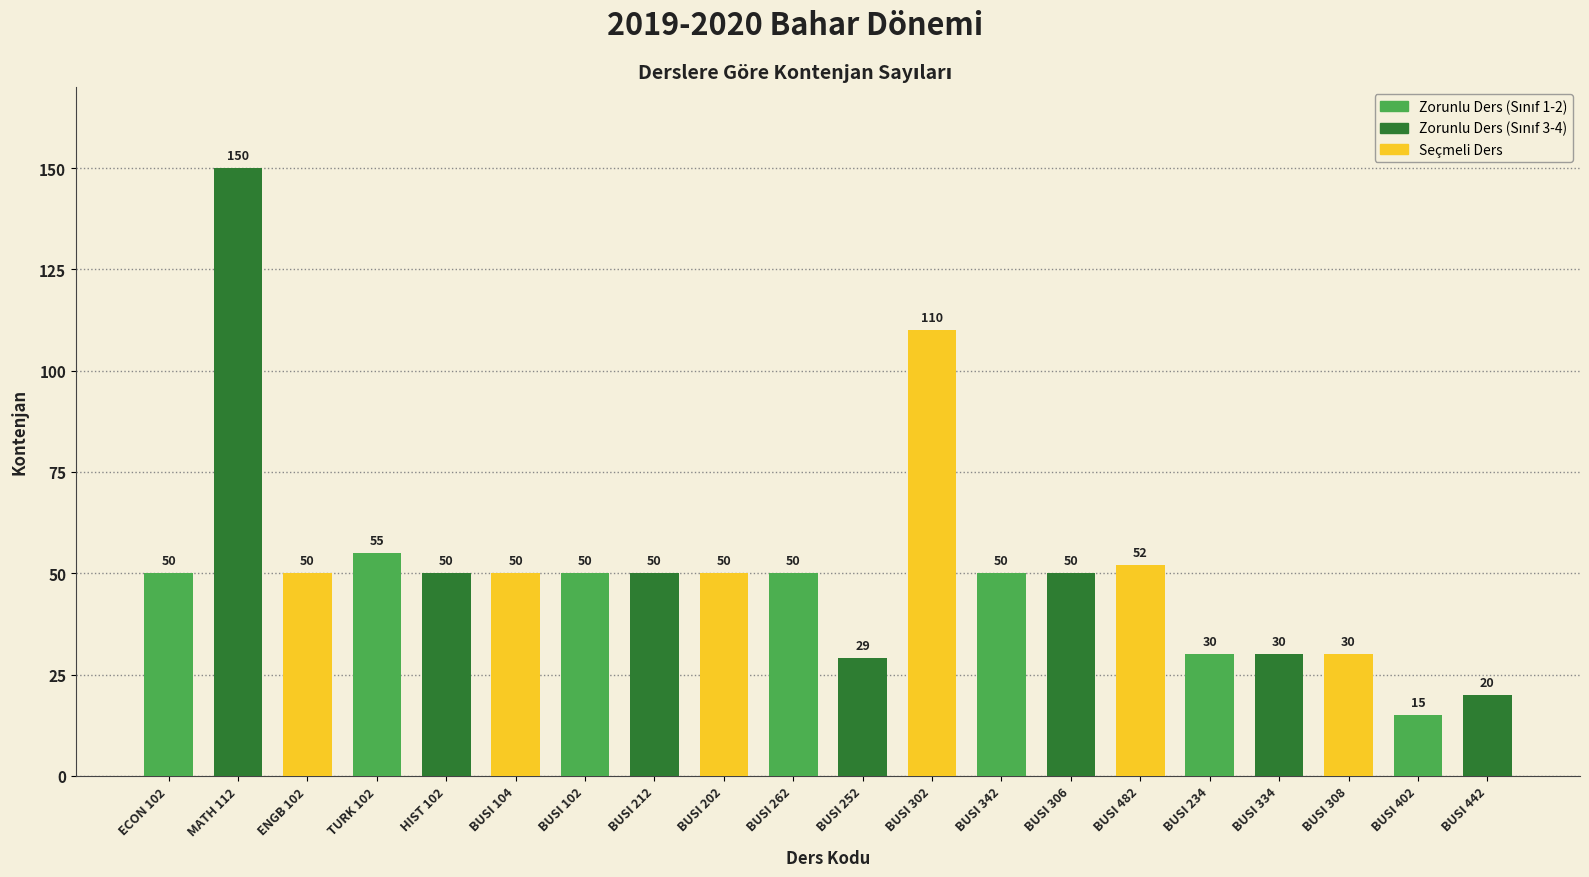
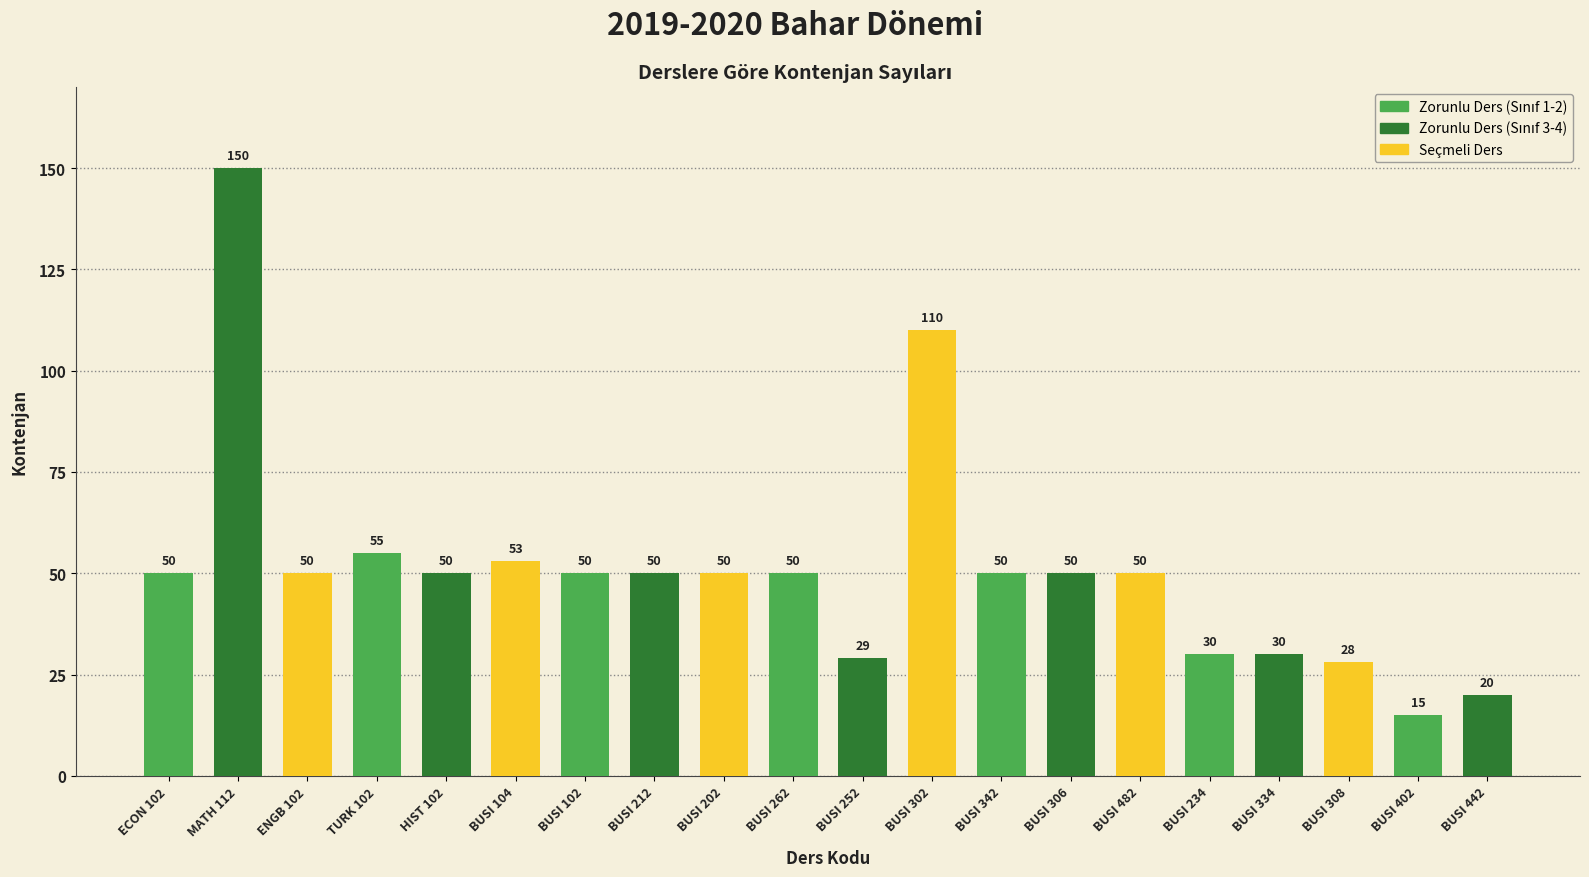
  {
    "ECON 102": 50,
    "MATH 112": 150,
    "ENGB 102": 50,
    "TURK 102": 55,
    "HIST 102": 50,
-   "BUSI 104": 50,
+   "BUSI 104": 53,
    "BUSI 102": 50,
    "BUSI 212": 50,
    "BUSI 202": 50,
    "BUSI 262": 50,
    "BUSI 252": 29,
    "BUSI 302": 110,
    "BUSI 342": 50,
    "BUSI 306": 50,
-   "BUSI 482": 52,
+   "BUSI 482": 50,
    "BUSI 234": 30,
    "BUSI 334": 30,
-   "BUSI 308": 30,
+   "BUSI 308": 28,
    "BUSI 402": 15,
    "BUSI 442": 20
  }
